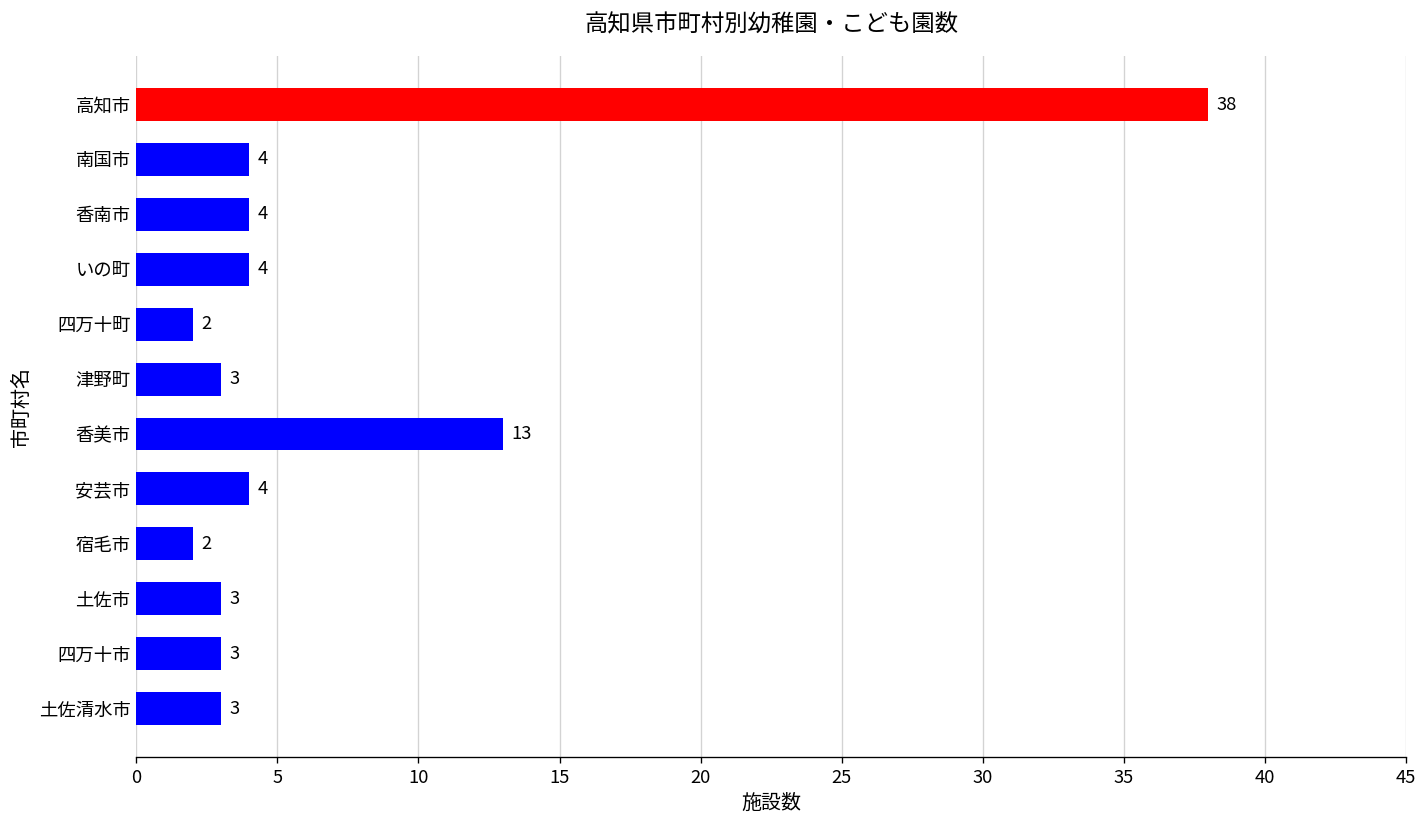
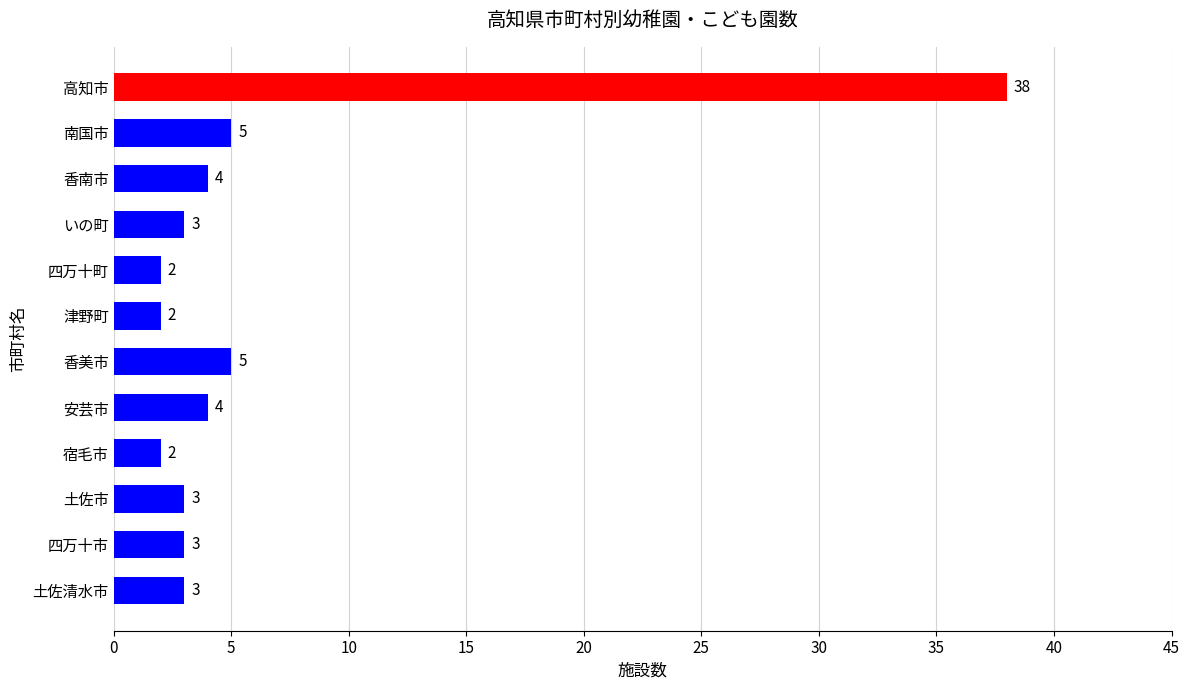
  {
    "高知市": 38,
-   "南国市": 4,
+   "南国市": 5,
    "香南市": 4,
-   "いの町": 4,
+   "いの町": 3,
    "四万十町": 2,
-   "津野町": 3,
-   "香美市": 13,
+   "津野町": 2,
+   "香美市": 5,
    "安芸市": 4,
    "宿毛市": 2,
    "土佐市": 3,
    "四万十市": 3,
    "土佐清水市": 3
  }
